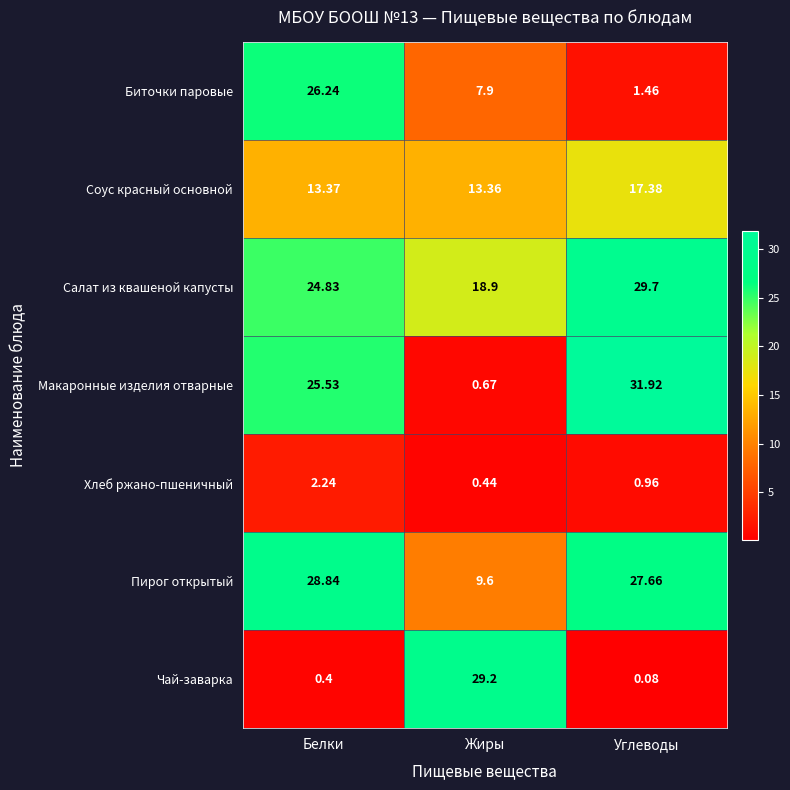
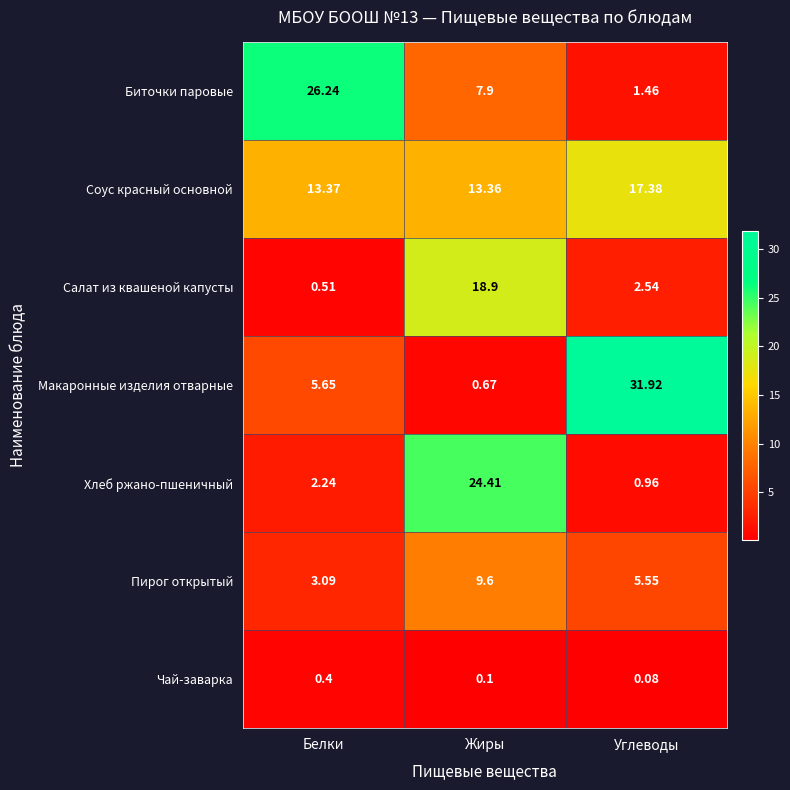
  {
    "Биточки паровые": {
      "Белки": 26.24,
      "Жиры": 7.9,
      "Углеводы": 1.46
    },
    "Соус красный основной": {
      "Белки": 13.37,
      "Жиры": 13.36,
      "Углеводы": 17.38
    },
    "Салат из квашеной капусты": {
-     "Белки": 24.83,
+     "Белки": 0.51,
      "Жиры": 18.9,
-     "Углеводы": 29.7
+     "Углеводы": 2.54
    },
    "Макаронные изделия отварные": {
-     "Белки": 25.53,
+     "Белки": 5.65,
      "Жиры": 0.67,
      "Углеводы": 31.92
    },
    "Хлеб ржано-пшеничный": {
      "Белки": 2.24,
-     "Жиры": 0.44,
+     "Жиры": 24.41,
      "Углеводы": 0.96
    },
    "Пирог открытый": {
-     "Белки": 28.84,
+     "Белки": 3.09,
      "Жиры": 9.6,
-     "Углеводы": 27.66
+     "Углеводы": 5.55
    },
    "Чай-заварка": {
      "Белки": 0.4,
-     "Жиры": 29.2,
+     "Жиры": 0.1,
      "Углеводы": 0.08
    }
  }
